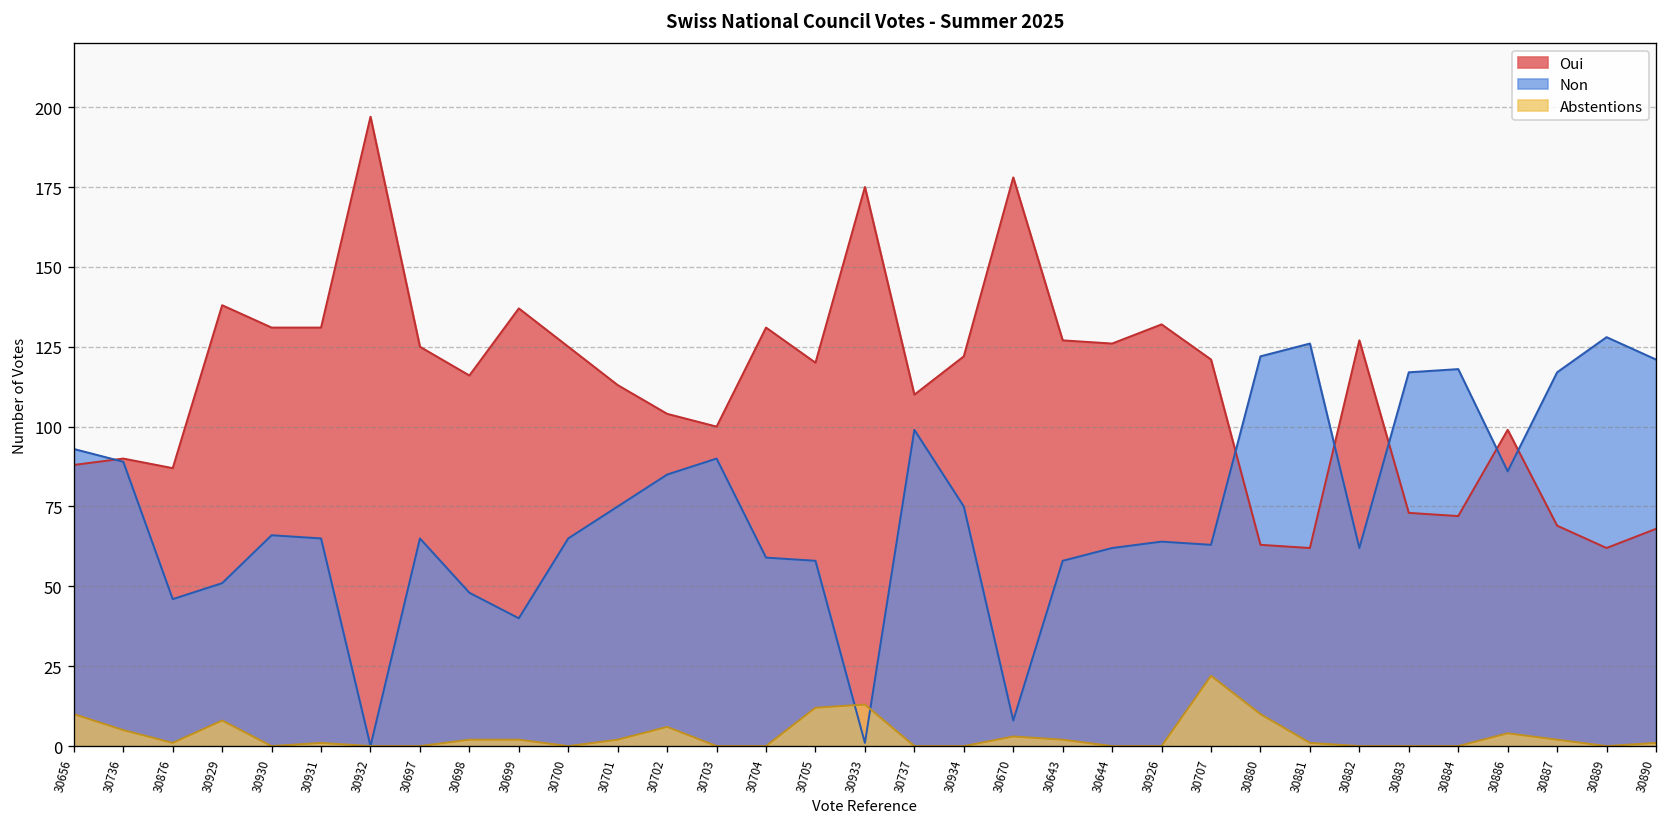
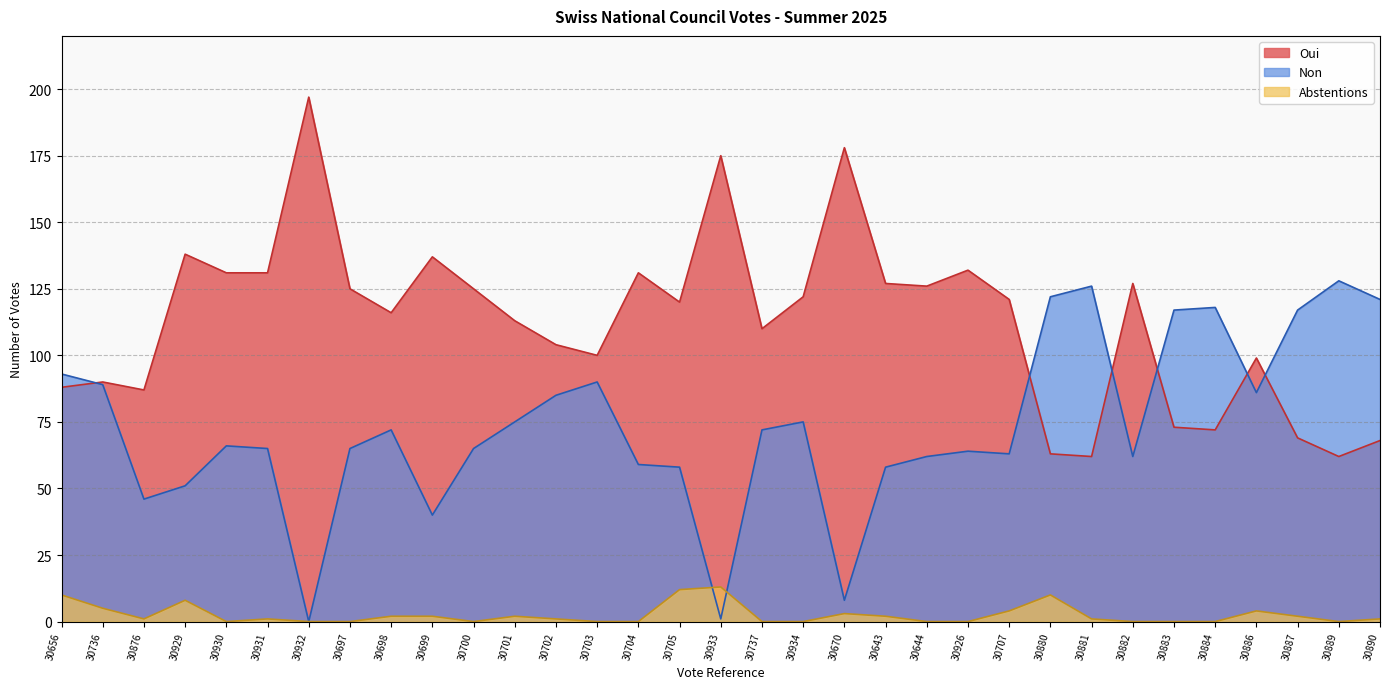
  {
    "Oui": {
      "30656": 88,
      "30736": 90,
      "30876": 87,
      "30929": 138,
      "30930": 131,
      "30931": 131,
      "30932": 197,
      "30697": 125,
      "30698": 116,
      "30699": 137,
      "30700": 125,
      "30701": 113,
      "30702": 104,
      "30703": 100,
      "30704": 131,
      "30705": 120,
      "30933": 175,
      "30737": 110,
      "30934": 122,
      "30670": 178,
      "30643": 127,
      "30644": 126,
      "30926": 132,
      "30707": 121,
      "30880": 63,
      "30881": 62,
      "30882": 127,
      "30883": 73,
      "30884": 72,
      "30886": 99,
      "30887": 69,
      "30889": 62,
      "30890": 68
    },
    "Non": {
      "30656": 93,
      "30736": 89,
      "30876": 46,
      "30929": 51,
      "30930": 66,
      "30931": 65,
      "30697": 65,
-     "30698": 48,
+     "30698": 72,
      "30699": 40,
      "30700": 65,
      "30701": 75,
      "30702": 85,
      "30703": 90,
      "30704": 59,
      "30705": 58,
      "30933": 1,
-     "30737": 99,
+     "30737": 72,
      "30934": 75,
      "30670": 8,
      "30643": 58,
      "30644": 62,
      "30926": 64,
      "30707": 63,
      "30880": 122,
      "30881": 126,
      "30882": 62,
      "30883": 117,
      "30884": 118,
      "30886": 86,
      "30887": 117,
      "30889": 128,
      "30890": 121
    },
    "Abstentions": {
      "30656": 10,
      "30736": 5,
      "30876": 1,
      "30929": 8,
      "30930": 0,
      "30931": 1,
      "30697": 0,
      "30698": 2,
      "30699": 2,
      "30700": 0,
      "30701": 2,
-     "30702": 6,
+     "30702": 1,
      "30703": 0,
      "30704": 0,
      "30705": 12,
      "30933": 13,
      "30737": 0,
      "30934": 0,
      "30670": 3,
      "30643": 2,
      "30644": 0,
      "30926": 0,
-     "30707": 22,
+     "30707": 4,
      "30880": 10,
      "30881": 1,
      "30882": 0,
      "30883": 0,
      "30884": 0,
      "30886": 4,
      "30887": 2,
      "30889": 0,
      "30890": 1
    }
  }
